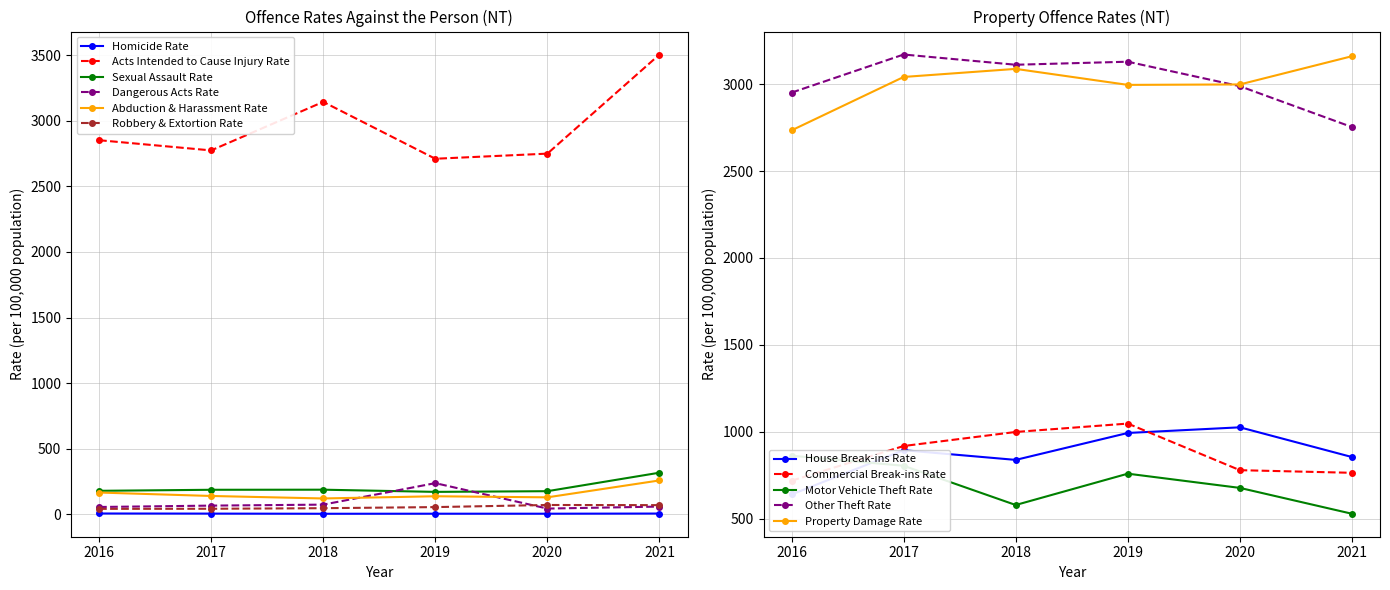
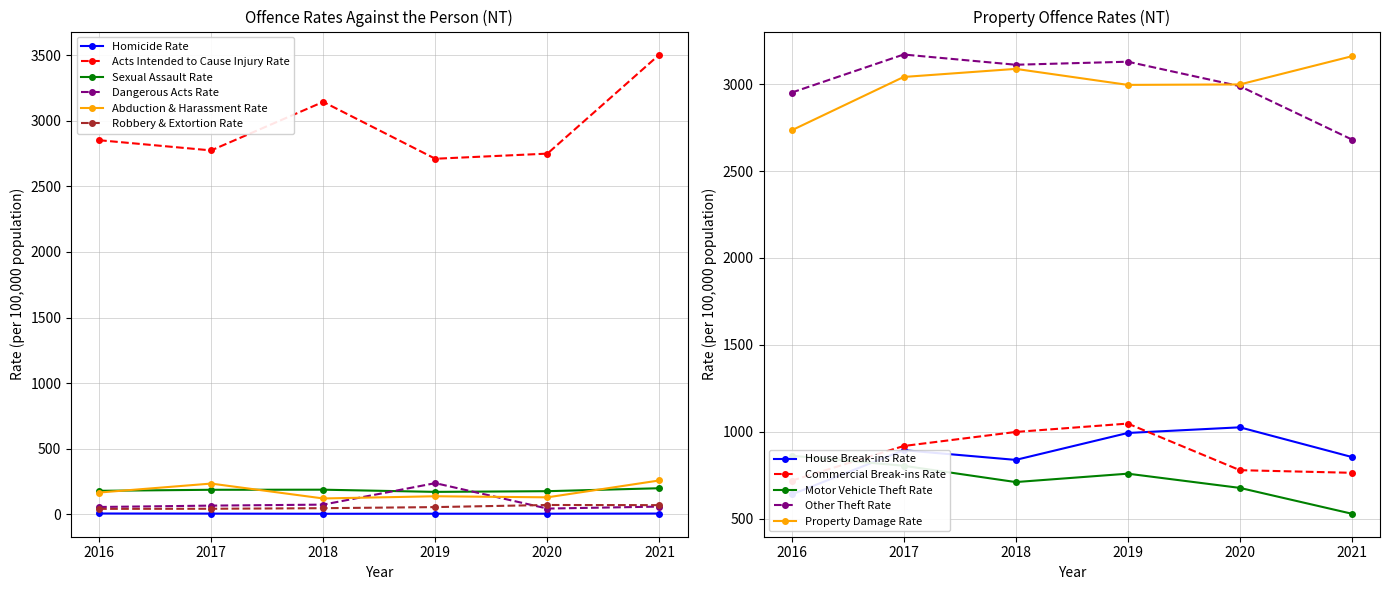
  {
    "Offence Rates Against the Person (NT)": {
      "Homicide Rate": {
        "2016": 10,
        "2017": 10,
        "2018": 0,
        "2019": 0,
        "2020": 0,
        "2021": 10
      },
      "Acts Intended to Cause Injury Rate": {
        "2016": 2850,
        "2017": 2770,
        "2018": 3140,
        "2019": 2710,
        "2020": 2750,
        "2021": 3510
      },
      "Sexual Assault Rate": {
        "2017": 190,
        "2018": 190,
        "2019": 170,
        "2020": 180,
-       "2021": 320
+       "2021": 200
      },
      "Dangerous Acts Rate": {
        "2017": 70,
        "2018": 70,
        "2019": 240,
        "2020": 40
      },
      "Abduction & Harassment Rate": {
-       "2017": 140,
+       "2017": 230,
        "2018": 120,
        "2019": 140,
        "2020": 130,
        "2021": 260
      },
      "Robbery & Extortion Rate": {
        "2017": 40,
        "2018": 50,
        "2019": 50,
        "2020": 70
      }
    },
    "Property Offence Rates (NT)": {
      "House Break-ins Rate": {
        "2018": 840,
        "2019": 990,
        "2020": 1030,
        "2021": 850
      },
      "Commercial Break-ins Rate": {
        "2017": 920,
        "2018": 1000,
        "2019": 1050,
        "2020": 780,
        "2021": 760
      },
      "Motor Vehicle Theft Rate": {
-       "2018": 580,
+       "2018": 710,
        "2019": 760,
        "2020": 680,
        "2021": 530
      },
      "Other Theft Rate": {
        "2016": 2950,
        "2017": 3170,
        "2018": 3110,
        "2019": 3130,
-       "2021": 2750
+       "2021": 2680
      },
      "Property Damage Rate": {
        "2016": 2730,
        "2017": 3040,
        "2018": 3090,
        "2019": 3000,
        "2021": 3160
      }
    }
  }
